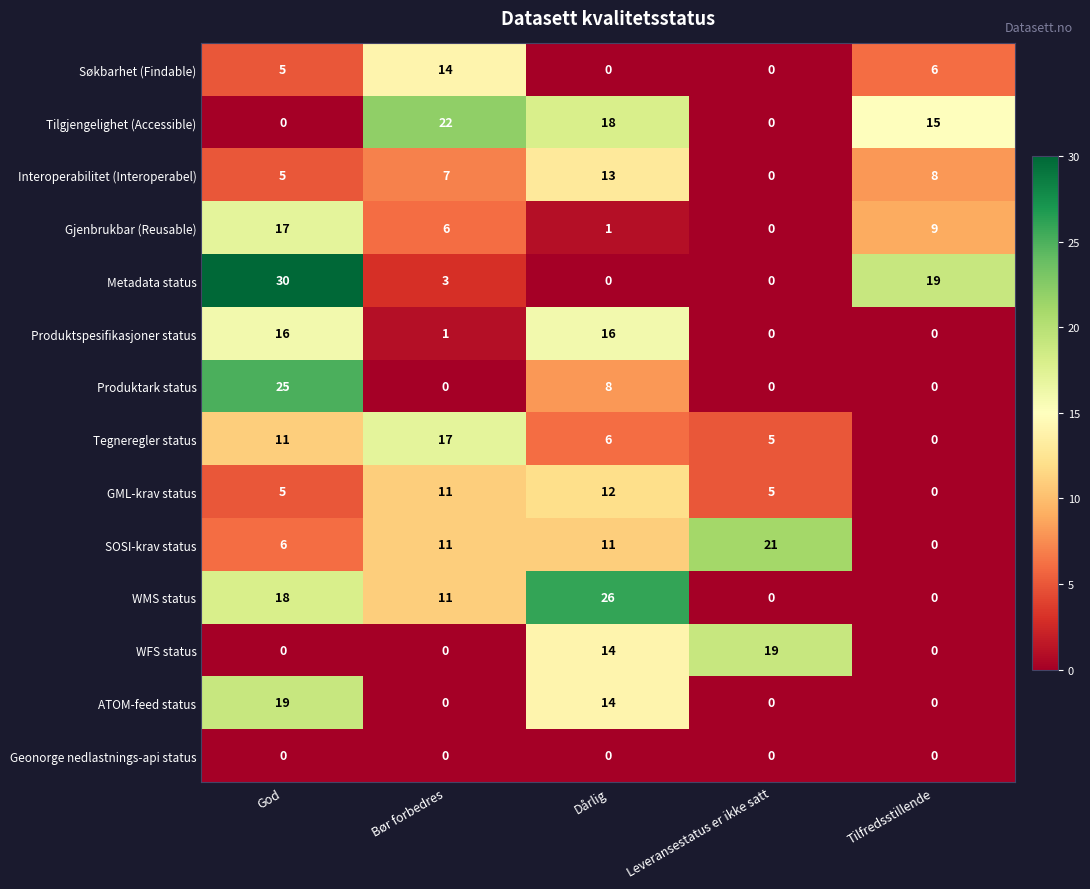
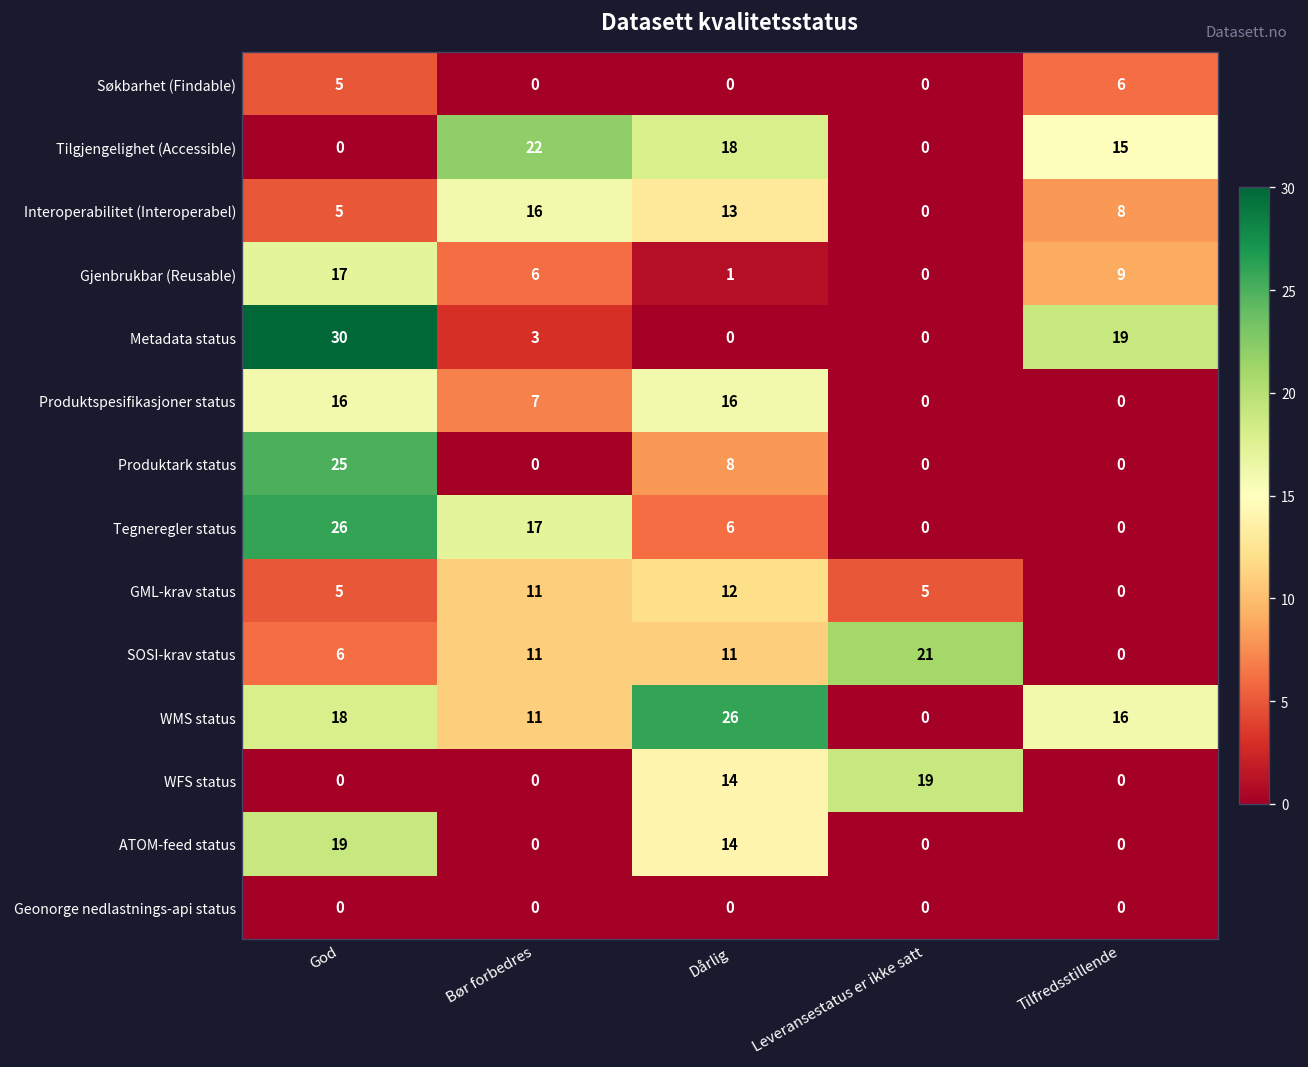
  {
    "Søkbarhet (Findable)": {
      "God": 5,
-     "Bør forbedres": 14,
+     "Bør forbedres": 0,
      "Dårlig": 0,
      "Leveransestatus er ikke satt": 0,
      "Tilfredsstillende": 6
    },
    "Tilgjengelighet (Accessible)": {
      "God": 0,
      "Bør forbedres": 22,
      "Dårlig": 18,
      "Leveransestatus er ikke satt": 0,
      "Tilfredsstillende": 15
    },
    "Interoperabilitet (Interoperabel)": {
      "God": 5,
-     "Bør forbedres": 7,
+     "Bør forbedres": 16,
      "Dårlig": 13,
      "Leveransestatus er ikke satt": 0,
      "Tilfredsstillende": 8
    },
    "Gjenbrukbar (Reusable)": {
      "God": 17,
      "Bør forbedres": 6,
      "Dårlig": 1,
      "Leveransestatus er ikke satt": 0,
      "Tilfredsstillende": 9
    },
    "Metadata status": {
      "God": 30,
      "Bør forbedres": 3,
      "Dårlig": 0,
      "Leveransestatus er ikke satt": 0,
      "Tilfredsstillende": 19
    },
    "Produktspesifikasjoner status": {
      "God": 16,
-     "Bør forbedres": 1,
+     "Bør forbedres": 7,
      "Dårlig": 16,
      "Leveransestatus er ikke satt": 0,
      "Tilfredsstillende": 0
    },
    "Produktark status": {
      "God": 25,
      "Bør forbedres": 0,
      "Dårlig": 8,
      "Leveransestatus er ikke satt": 0,
      "Tilfredsstillende": 0
    },
    "Tegneregler status": {
-     "God": 11,
+     "God": 26,
      "Bør forbedres": 17,
      "Dårlig": 6,
-     "Leveransestatus er ikke satt": 5,
+     "Leveransestatus er ikke satt": 0,
      "Tilfredsstillende": 0
    },
    "GML-krav status": {
      "God": 5,
      "Bør forbedres": 11,
      "Dårlig": 12,
      "Leveransestatus er ikke satt": 5,
      "Tilfredsstillende": 0
    },
    "SOSI-krav status": {
      "God": 6,
      "Bør forbedres": 11,
      "Dårlig": 11,
      "Leveransestatus er ikke satt": 21,
      "Tilfredsstillende": 0
    },
    "WMS status": {
      "God": 18,
      "Bør forbedres": 11,
      "Dårlig": 26,
      "Leveransestatus er ikke satt": 0,
-     "Tilfredsstillende": 0
+     "Tilfredsstillende": 16
    },
    "WFS status": {
      "God": 0,
      "Bør forbedres": 0,
      "Dårlig": 14,
      "Leveransestatus er ikke satt": 19,
      "Tilfredsstillende": 0
    },
    "ATOM-feed status": {
      "God": 19,
      "Bør forbedres": 0,
      "Dårlig": 14,
      "Leveransestatus er ikke satt": 0,
      "Tilfredsstillende": 0
    },
    "Geonorge nedlastnings-api status": {
      "God": 0,
      "Bør forbedres": 0,
      "Dårlig": 0,
      "Leveransestatus er ikke satt": 0,
      "Tilfredsstillende": 0
    }
  }
